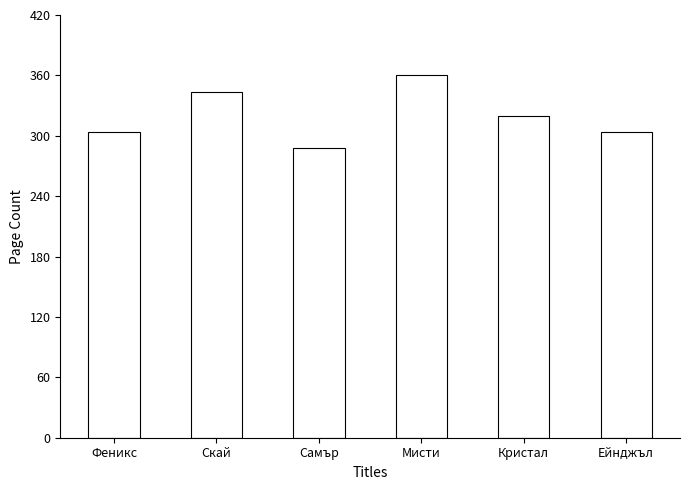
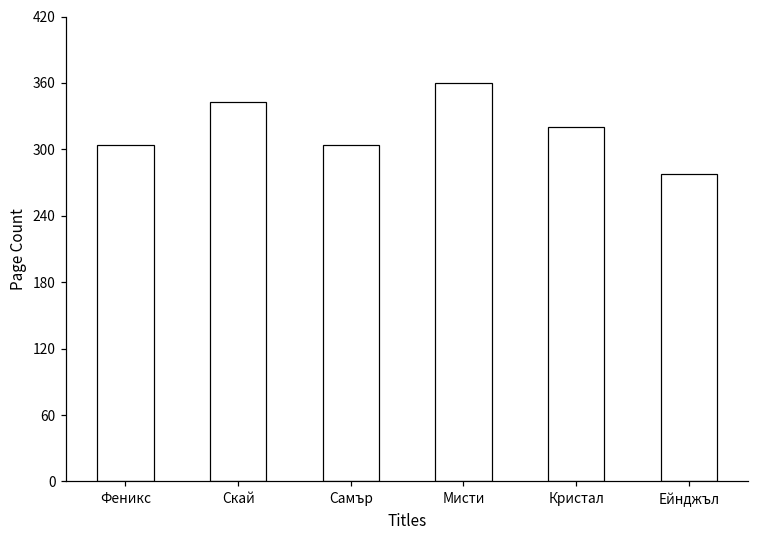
  {
    "Феникс": 304,
    "Скай": 343,
-   "Самър": 288,
+   "Самър": 304,
    "Мисти": 360,
    "Кристал": 320,
-   "Ейнджъл": 304
+   "Ейнджъл": 278
  }
